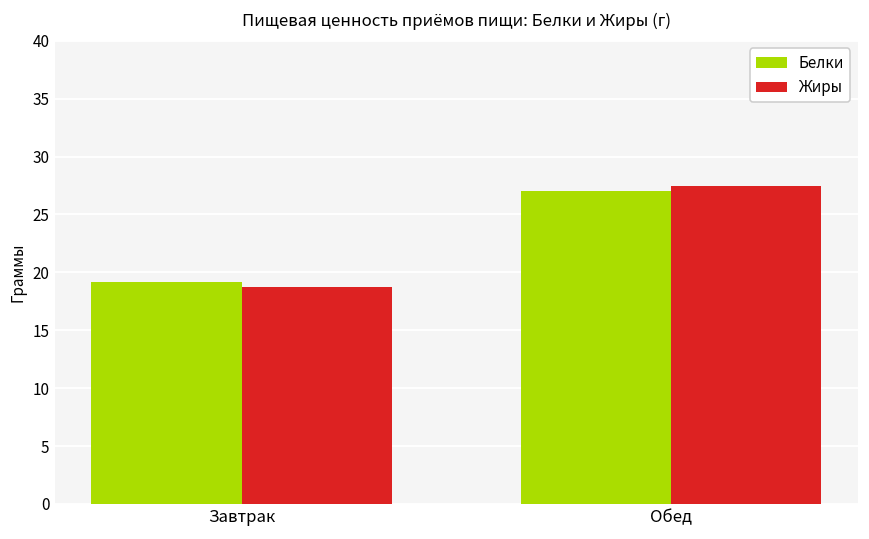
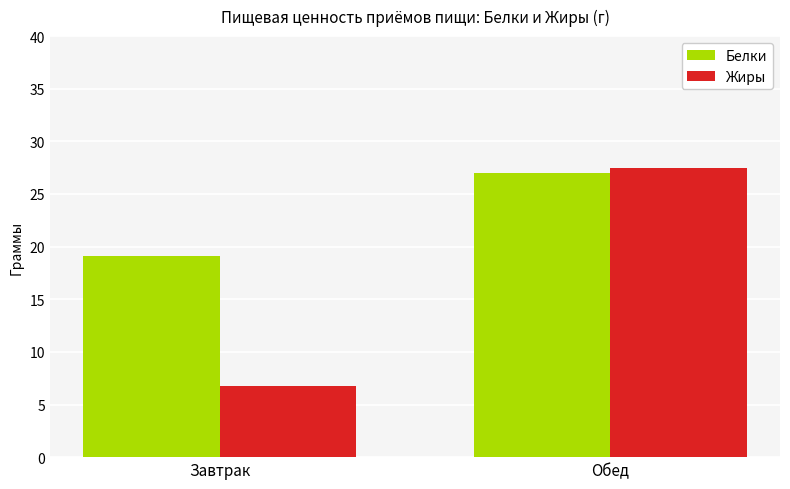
  {
    "Белки": {
      "Завтрак": 19.1,
      "Обед": 27.0
    },
    "Жиры": {
-     "Завтрак": 18.7,
+     "Завтрак": 6.7,
      "Обед": 27.5
    }
  }
